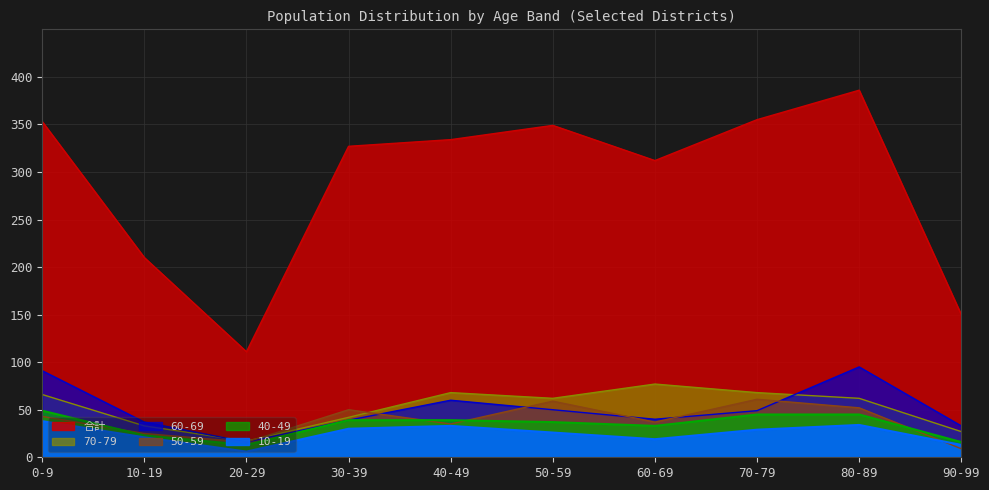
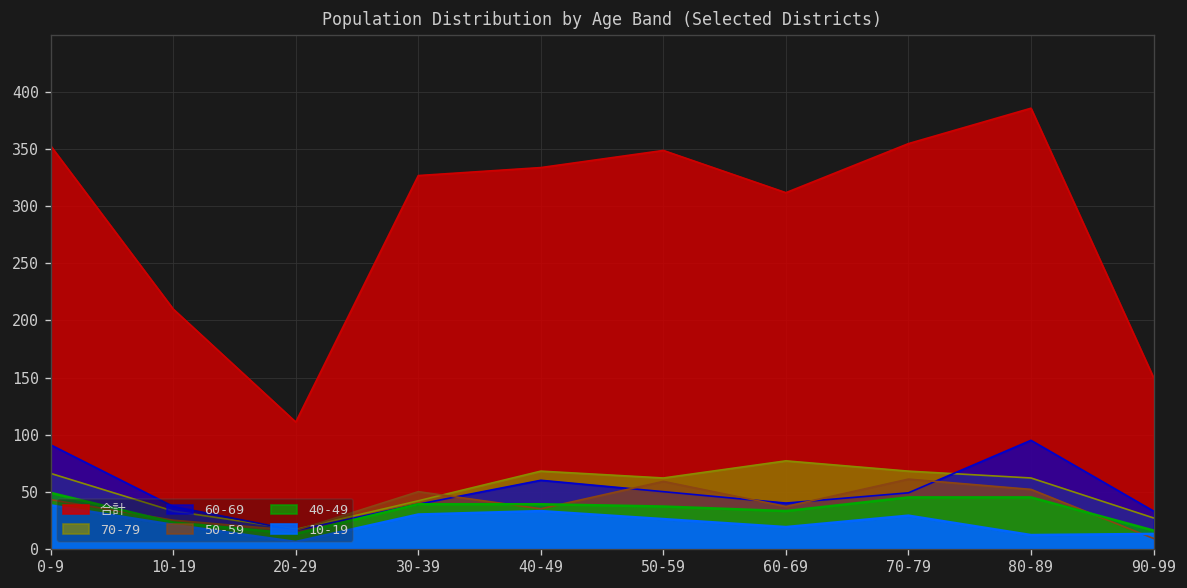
  {
    "合計": {
      "0-9": 350,
      "10-19": 210,
      "20-29": 110,
      "30-39": 330,
      "40-49": 330,
      "50-59": 350,
      "60-69": 310,
      "70-79": 360,
      "80-89": 390,
      "90-99": 150
    },
    "70-79": {
      "0-9": 70,
      "30-39": 40,
      "40-49": 70,
      "50-59": 60,
      "60-69": 80,
      "70-79": 70,
      "80-89": 60,
      "90-99": 30
    },
    "60-69": {
      "0-9": 90,
      "40-49": 60,
      "50-59": 50,
      "60-69": 40,
      "70-79": 50,
      "80-89": 100,
      "90-99": 30
    },
    "50-59": {
      "0-9": 40,
      "30-39": 50,
      "50-59": 60,
      "60-69": 40,
      "70-79": 60,
      "80-89": 50,
      "90-99": 10
    },
    "40-49": {
      "0-9": 50,
      "40-49": 40,
      "50-59": 40,
      "60-69": 30,
      "70-79": 50,
      "80-89": 50,
      "90-99": 20
    },
    "10-19": {
      "0-9": 40,
      "30-39": 30,
      "50-59": 30,
      "60-69": 20,
      "70-79": 30,
-     "80-89": 30,
+     "80-89": 10,
      "90-99": 10
    }
  }
